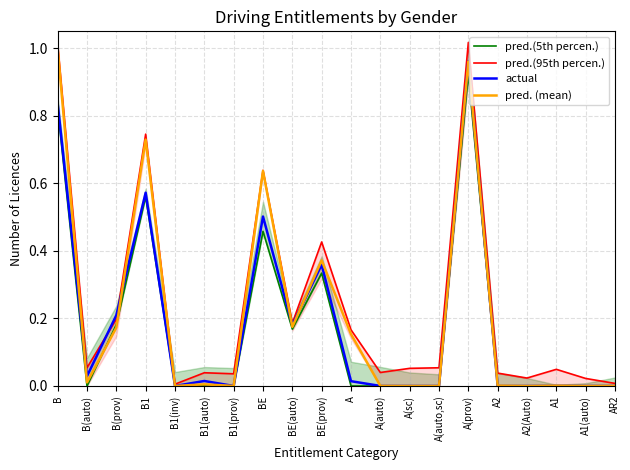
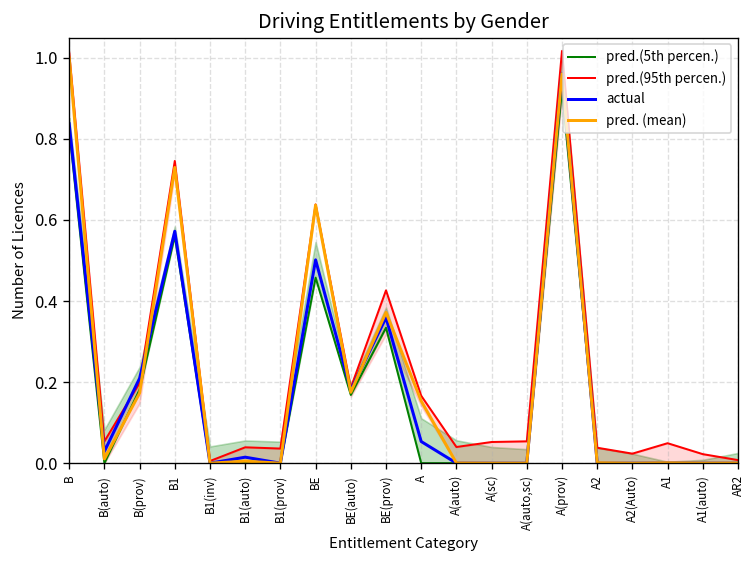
  {
    "pred.(95th percen.)": {
      "B": 1.01,
      "B(auto)": 0.05,
      "B(prov)": 0.20,
      "B1": 0.75,
      "B1(auto)": 0.04,
      "B1(prov)": 0.04,
      "BE(prov)": 0.43,
      "A": 0.17,
      "A(auto)": 0.04,
      "A(sc)": 0.05,
      "A(auto,sc)": 0.05,
      "A(prov)": 1.02,
      "A1": 0.05,
      "A1(auto)": 0.02
    },
    "actual": {
      "B": 0.84,
      "B(auto)": 0.03,
      "B(prov)": 0.21,
      "B1": 0.57,
      "B1(auto)": 0.01,
      "BE": 0.50,
      "BE(prov)": 0.36,
-     "A": 0.01
+     "A": 0.05
    },
    "pred. (mean)": {
      "B": 1.00,
      "B(auto)": 0.01,
      "B(prov)": 0.17,
      "B1": 0.73,
      "BE(prov)": 0.37,
      "A": 0.15
    }
  }
